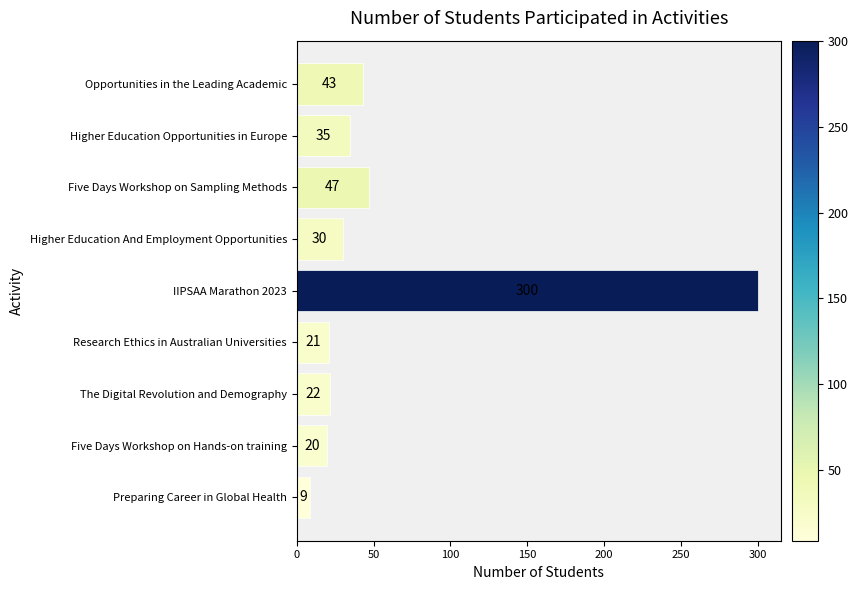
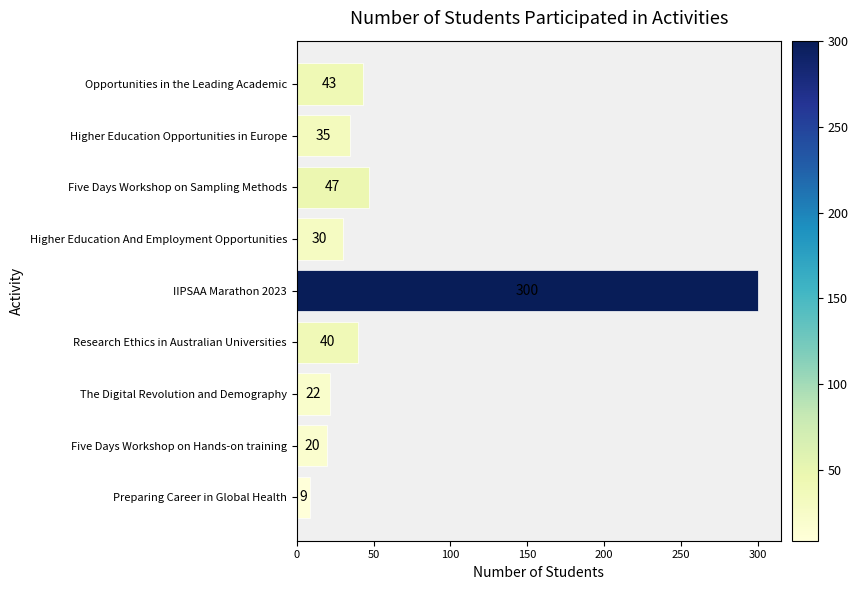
  {
    "Opportunities in the Leading Academic": 43,
    "Higher Education Opportunities in Europe": 35,
    "Five Days Workshop on Sampling Methods": 47,
    "Higher Education And Employment Opportunities": 30,
    "IIPSAA Marathon 2023": 300,
-   "Research Ethics in Australian Universities": 21,
+   "Research Ethics in Australian Universities": 40,
    "The Digital Revolution and Demography": 22,
    "Five Days Workshop on Hands-on training": 20,
    "Preparing Career in Global Health": 9
  }
